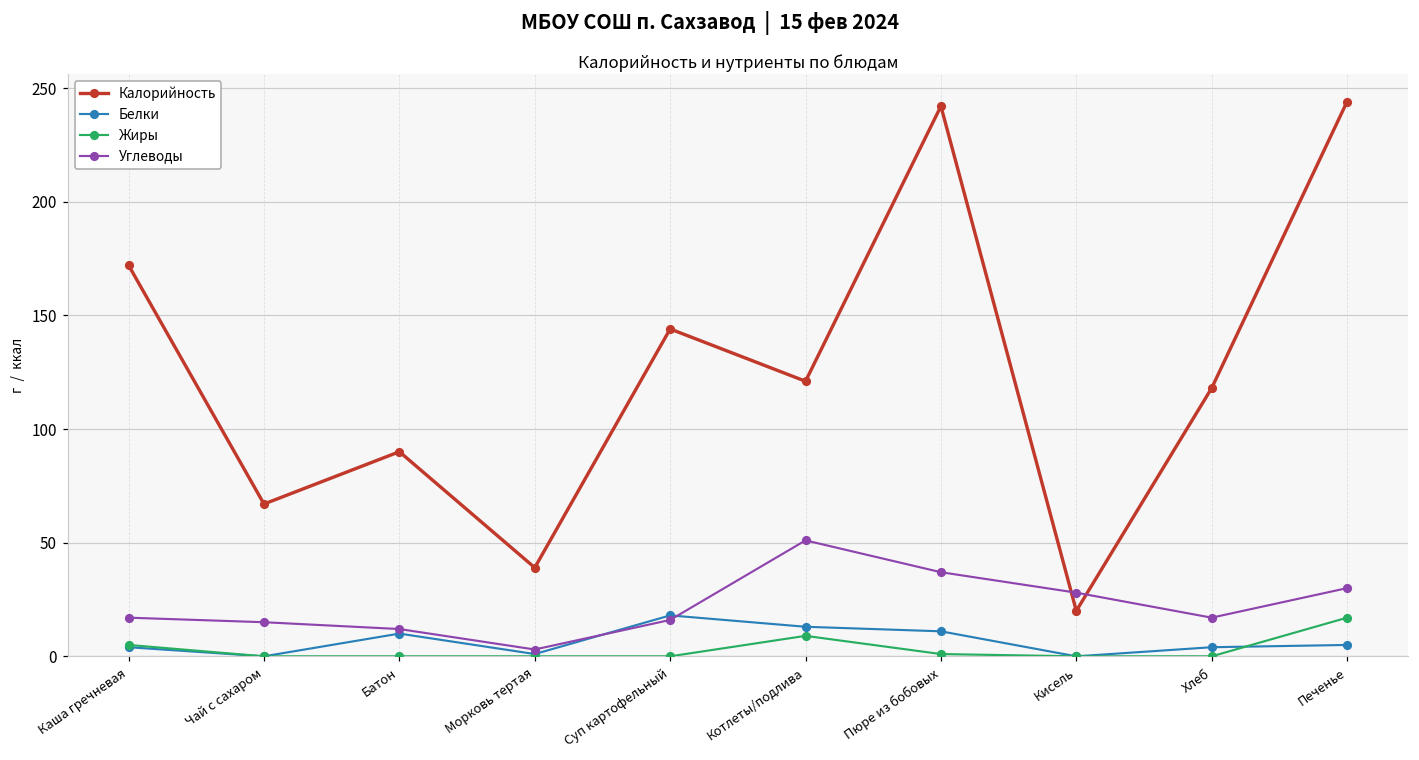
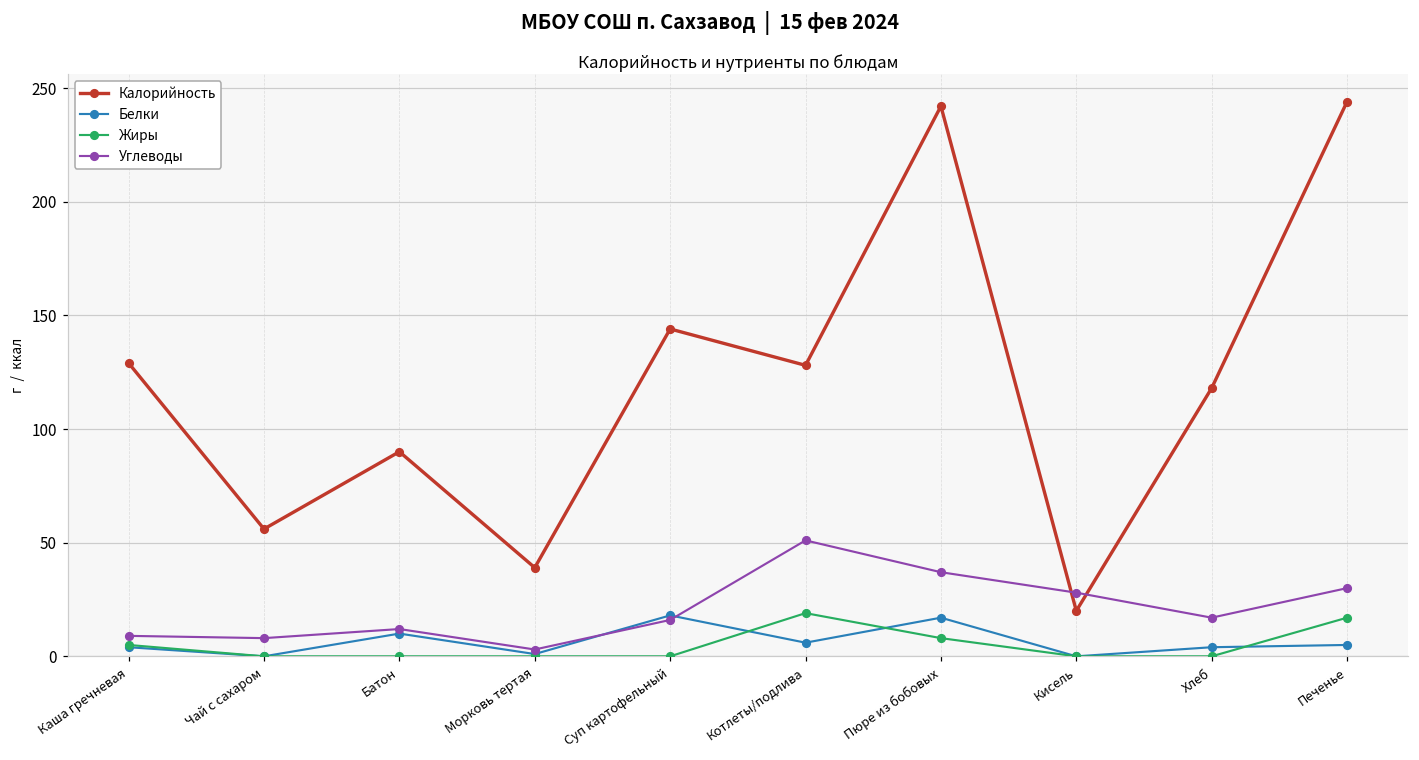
  {
    "Калорийность": {
-     "Каша гречневая": 172,
-     "Чай с сахаром": 67,
+     "Каша гречневая": 129,
+     "Чай с сахаром": 56,
      "Батон": 90,
      "Морковь тертая": 39,
      "Суп картофельный": 144,
-     "Котлеты/подлива": 121,
+     "Котлеты/подлива": 128,
      "Пюре из бобовых": 242,
      "Кисель": 20,
      "Хлеб": 118,
      "Печенье": 244
    },
    "Белки": {
      "Батон": 10,
      "Суп картофельный": 18,
-     "Котлеты/подлива": 13,
-     "Пюре из бобовых": 11,
+     "Котлеты/подлива": 6,
+     "Пюре из бобовых": 17,
      "Хлеб": 4,
      "Печенье": 5
    },
    "Жиры": {
      "Батон": 0,
      "Суп картофельный": 0,
-     "Котлеты/подлива": 9,
-     "Пюре из бобовых": 1,
+     "Котлеты/подлива": 19,
+     "Пюре из бобовых": 8,
      "Хлеб": 0,
      "Печенье": 17
    },
    "Углеводы": {
-     "Каша гречневая": 17,
-     "Чай с сахаром": 15,
+     "Каша гречневая": 9,
+     "Чай с сахаром": 8,
      "Батон": 12,
      "Морковь тертая": 3,
      "Суп картофельный": 16,
      "Котлеты/подлива": 51,
      "Пюре из бобовых": 37,
      "Кисель": 28,
      "Хлеб": 17,
      "Печенье": 30
    }
  }
